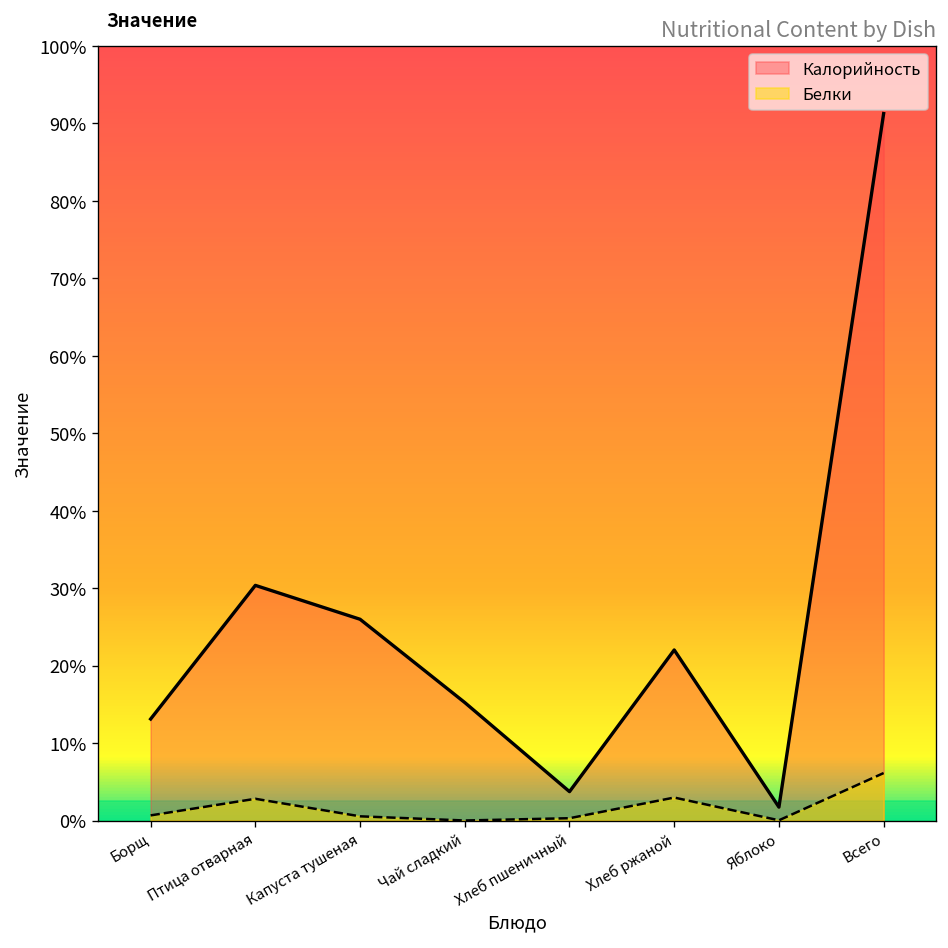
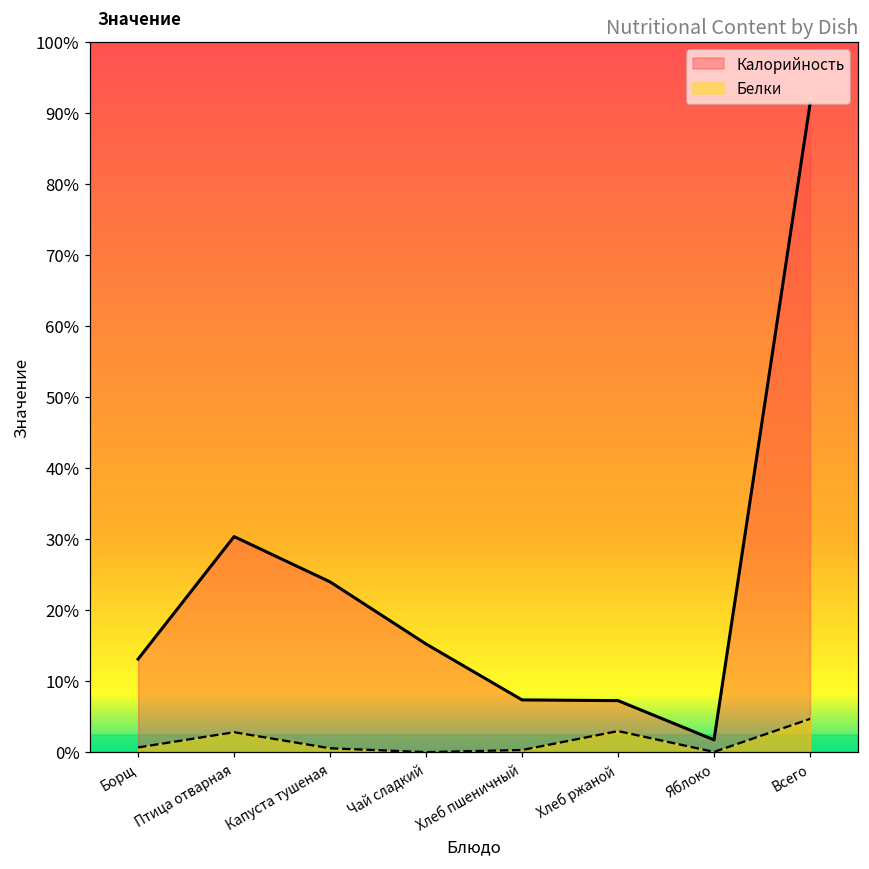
  {
    "Калорийность": {
      "Борщ": "13%",
      "Птица отварная": "30%",
-     "Капуста тушеная": "26%",
+     "Капуста тушеная": "24%",
      "Чай сладкий": "15%",
-     "Хлеб пшеничный": "4%",
-     "Хлеб ржаной": "22%",
+     "Хлеб пшеничный": "7%",
+     "Хлеб ржаной": "7%",
      "Всего": "91%"
    },
    "Белки": {
      "Птица отварная": "3%",
      "Хлеб ржаной": "3%",
-     "Всего": "6%"
+     "Всего": "5%"
    }
  }
